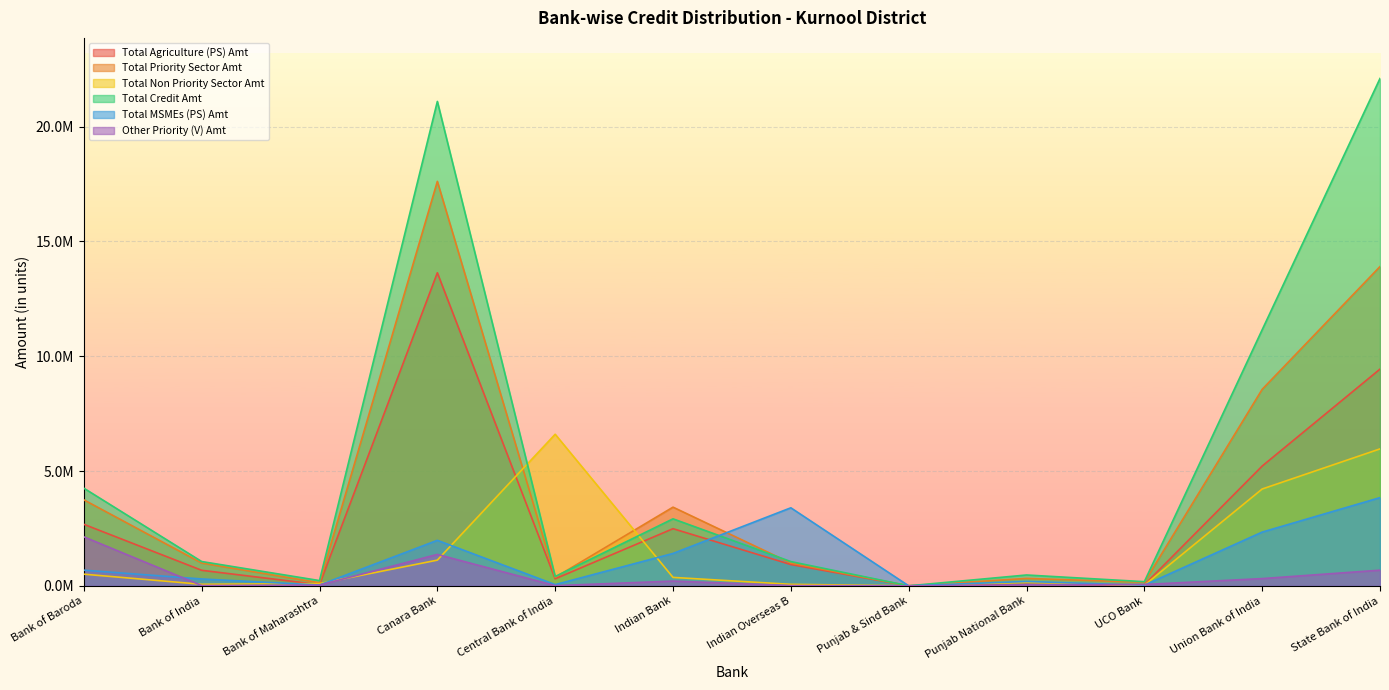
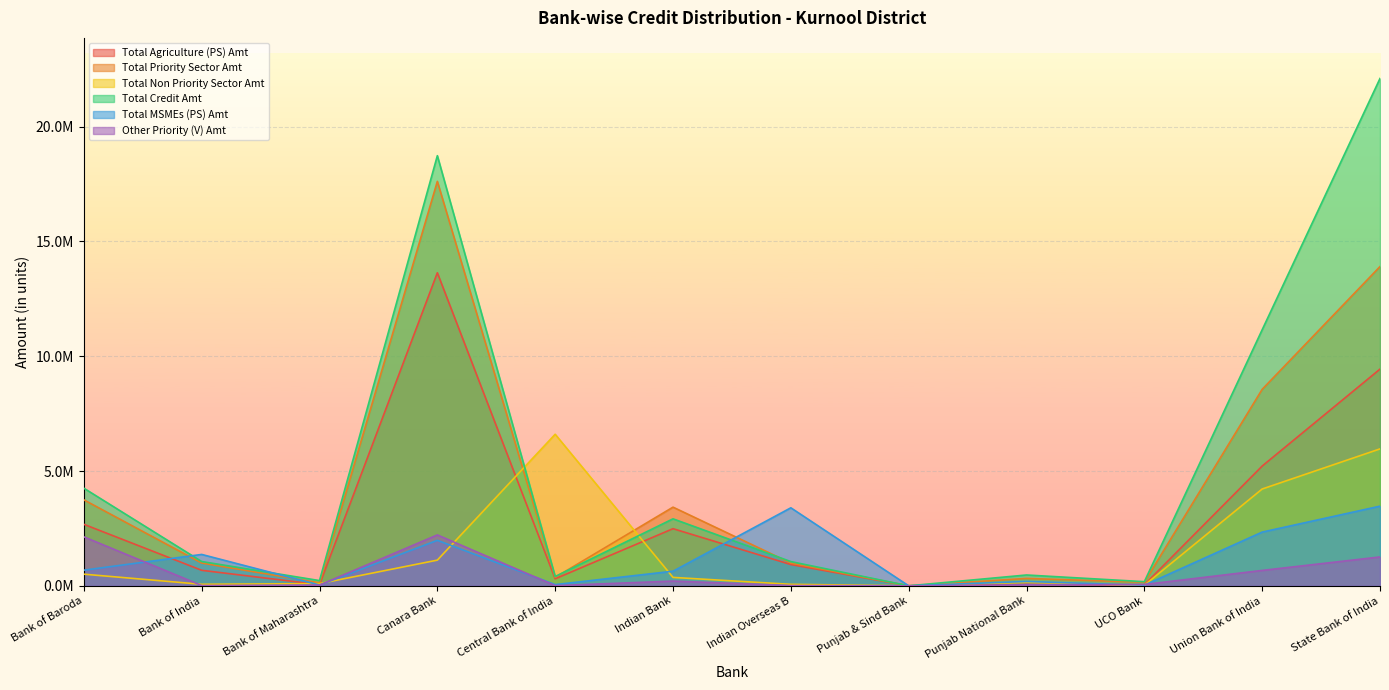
  {
    "Total Non Priority Sector Amt": {
      "Bank of Baroda": 500000,
      "Canara Bank": 1100000,
      "Central Bank of India": 6600000,
      "Indian Bank": 400000,
      "Union Bank of India": 4200000,
      "State Bank of India": 6000000
    },
    "Total Credit Amt": {
      "Bank of Baroda": 4300000,
-     "Canara Bank": 21100000,
+     "Canara Bank": 18700000,
      "Indian Bank": 2900000,
      "Punjab National Bank": 500000,
      "Union Bank of India": 11200000,
      "State Bank of India": 22100000
    },
    "Total MSMEs (PS) Amt": {
      "Bank of Baroda": 700000,
-     "Bank of India": 300000,
+     "Bank of India": 1400000,
      "Canara Bank": 2000000,
-     "Indian Bank": 1400000,
+     "Indian Bank": 600000,
      "Indian Overseas B": 3400000,
      "Union Bank of India": 2300000,
-     "State Bank of India": 3800000
+     "State Bank of India": 3500000
    },
    "Other Priority (V) Amt": {
      "Bank of Baroda": 2100000,
-     "Canara Bank": 1400000,
+     "Canara Bank": 2200000,
      "Indian Bank": 200000,
-     "Union Bank of India": 300000,
-     "State Bank of India": 700000
+     "Union Bank of India": 700000,
+     "State Bank of India": 1300000
    }
  }
